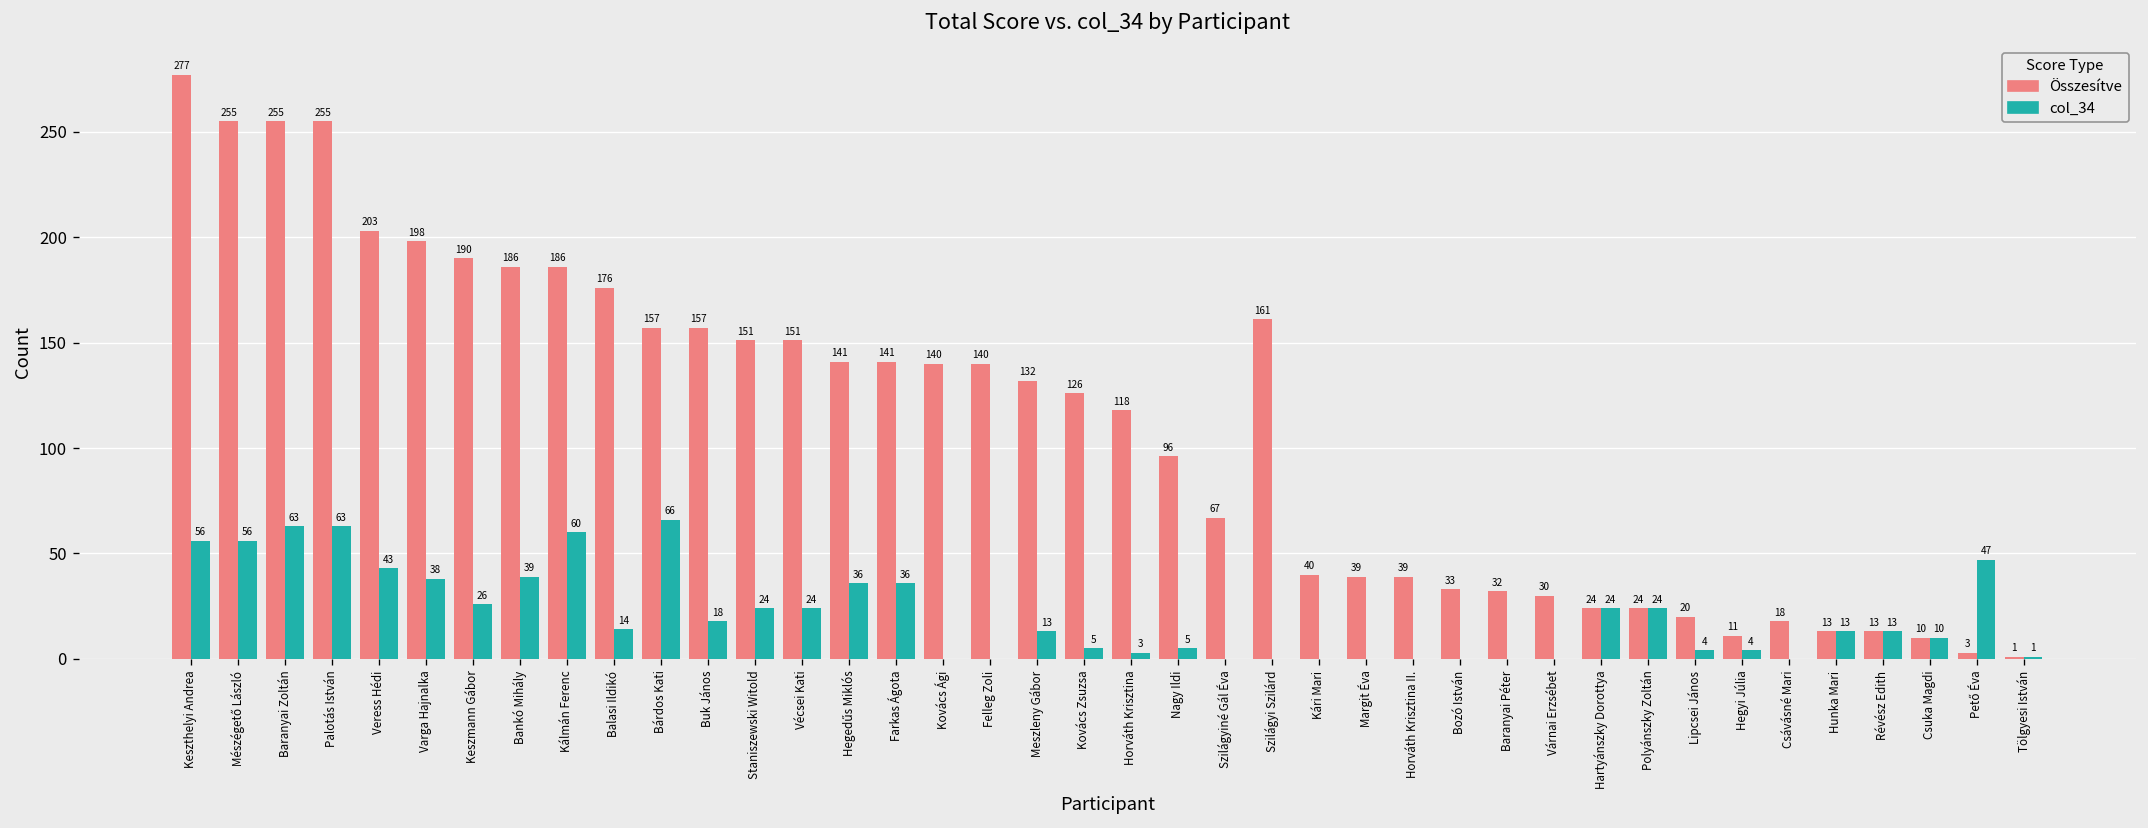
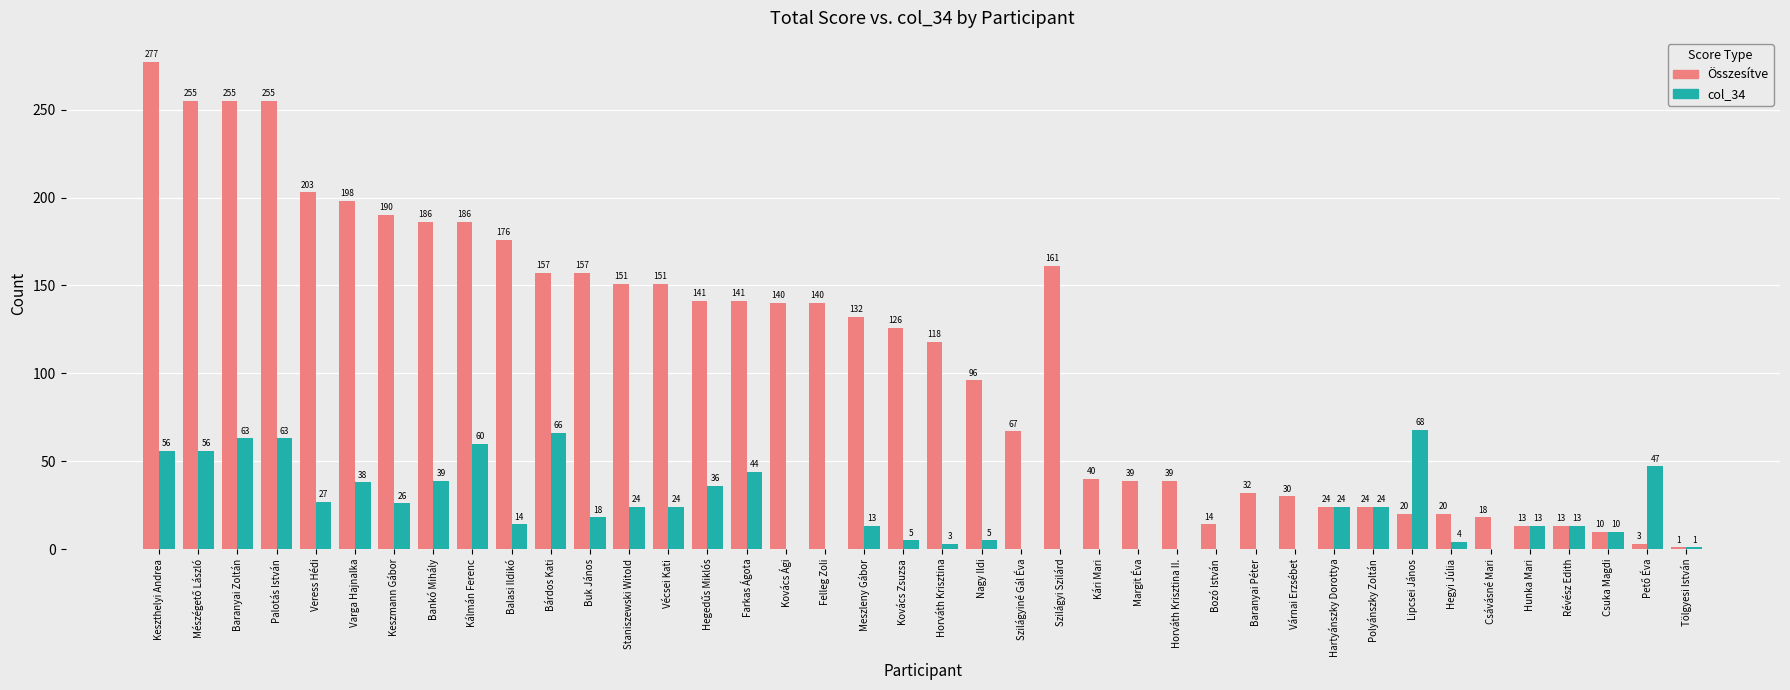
  {
    "Összesítve": {
      "Keszthelyi Andrea": 277,
      "Mészégető László": 255,
      "Baranyai Zoltán": 255,
      "Palotás István": 255,
      "Veress Hédi": 203,
      "Varga Hajnalka": 198,
      "Keszmann Gábor": 190,
      "Bankó Mihály": 186,
      "Kálmán Ferenc": 186,
      "Balasi Ildikó": 176,
      "Bárdos Kati": 157,
      "Buk János": 157,
      "Staniszewski Witold": 151,
      "Vécsei Kati": 151,
      "Hegedűs Miklós": 141,
      "Farkas Ágota": 141,
      "Kovács Ági": 140,
      "Felleg Zoli": 140,
      "Meszleny Gábor": 132,
      "Kovács Zsuzsa": 126,
      "Horváth Krisztina": 118,
      "Nagy Ildi": 96,
      "Szilágyiné Gál Éva": 67,
      "Szilágyi Szilárd": 161,
      "Kári Mari": 40,
      "Margit Éva": 39,
      "Horváth Krisztina II.": 39,
-     "Bozó István": 33,
+     "Bozó István": 14,
      "Baranyai Péter": 32,
      "Várnai Erzsébet": 30,
      "Hartyánszky Dorottya": 24,
      "Polyánszky Zoltán": 24,
      "Lipcsei János": 20,
-     "Hegyi Júlia": 11,
+     "Hegyi Júlia": 20,
      "Csávásné Mari": 18,
      "Hunka Mari": 13,
      "Révész Edith": 13,
      "Csuka Magdi": 10,
      "Pető Éva": 3,
      "Tölgyesi István": 1
    },
    "col_34": {
      "Keszthelyi Andrea": 56,
      "Mészégető László": 56,
      "Baranyai Zoltán": 63,
      "Palotás István": 63,
-     "Veress Hédi": 43,
+     "Veress Hédi": 27,
      "Varga Hajnalka": 38,
      "Keszmann Gábor": 26,
      "Bankó Mihály": 39,
      "Kálmán Ferenc": 60,
      "Balasi Ildikó": 14,
      "Bárdos Kati": 66,
      "Buk János": 18,
      "Staniszewski Witold": 24,
      "Vécsei Kati": 24,
      "Hegedűs Miklós": 36,
-     "Farkas Ágota": 36,
+     "Farkas Ágota": 44,
      "Meszleny Gábor": 13,
      "Kovács Zsuzsa": 5,
      "Horváth Krisztina": 3,
      "Nagy Ildi": 5,
      "Hartyánszky Dorottya": 24,
      "Polyánszky Zoltán": 24,
-     "Lipcsei János": 4,
+     "Lipcsei János": 68,
      "Hegyi Júlia": 4,
      "Hunka Mari": 13,
      "Révész Edith": 13,
      "Csuka Magdi": 10,
      "Pető Éva": 47,
      "Tölgyesi István": 1
    }
  }
